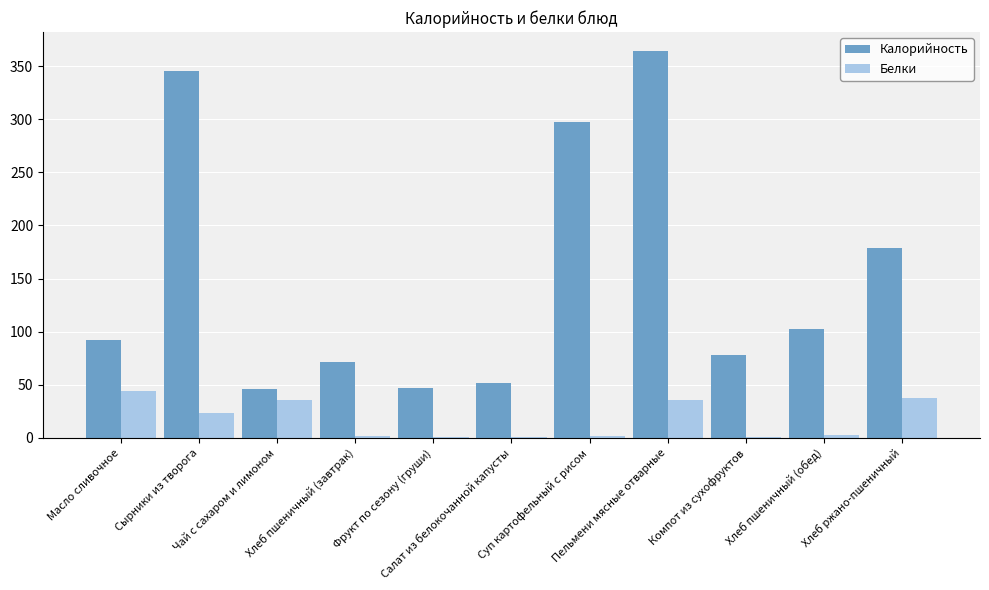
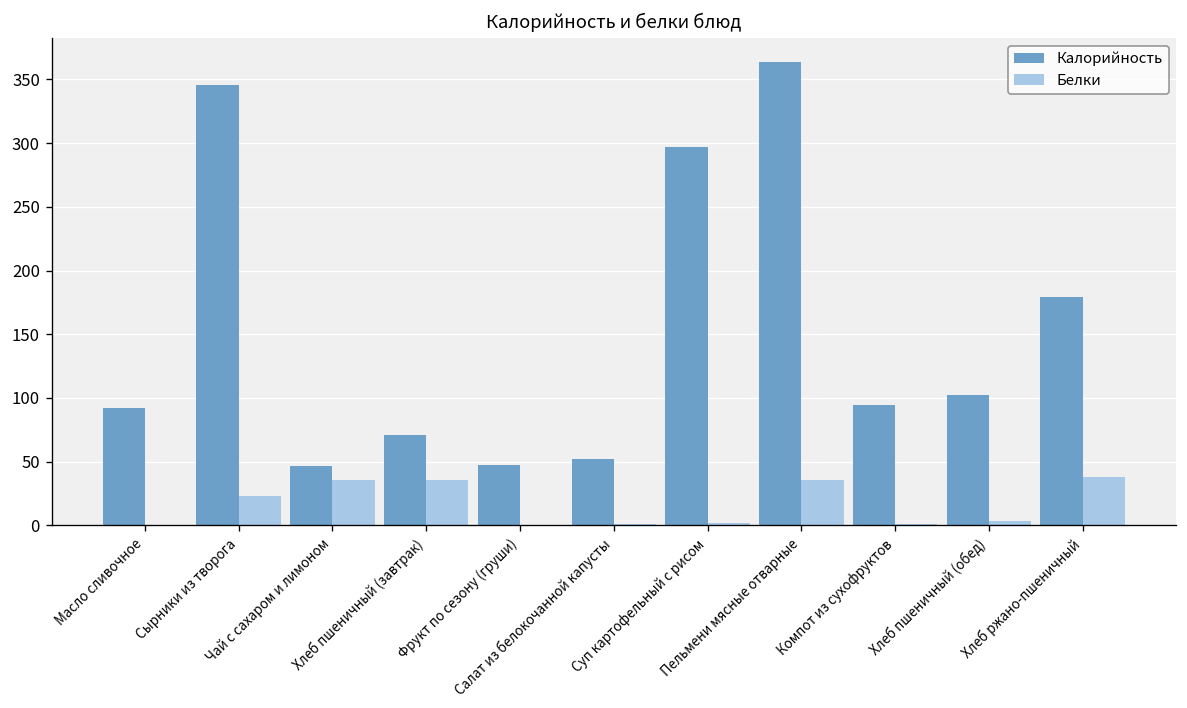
  {
    "Калорийность": {
      "Масло сливочное": 92,
      "Сырники из творога": 346,
      "Чай с сахаром и лимоном": 46,
      "Хлеб пшеничный (завтрак)": 71,
      "Фрукт по сезону (груши)": 47,
      "Салат из белокочанной капусты": 52,
      "Суп картофельный с рисом": 297,
      "Пельмени мясные отварные": 364,
-     "Компот из сухофруктов": 78,
+     "Компот из сухофруктов": 95,
      "Хлеб пшеничный (обед)": 102,
      "Хлеб ржано-пшеничный": 179
    },
    "Белки": {
-     "Масло сливочное": 44,
+     "Масло сливочное": 0,
      "Сырники из творога": 23,
      "Чай с сахаром и лимоном": 36,
-     "Хлеб пшеничный (завтрак)": 2,
+     "Хлеб пшеничный (завтрак)": 36,
      "Пельмени мясные отварные": 36,
      "Хлеб пшеничный (обед)": 3,
      "Хлеб ржано-пшеничный": 38
    }
  }
